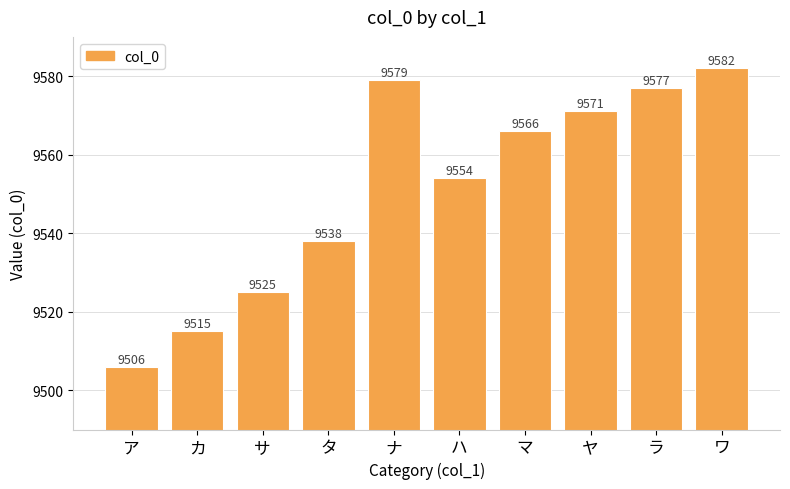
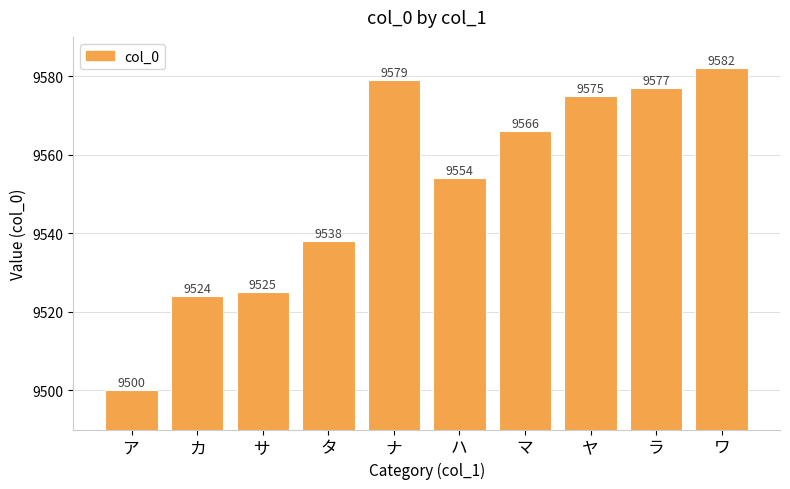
  {
-   "ア": 9506,
-   "カ": 9515,
+   "ア": 9500,
+   "カ": 9524,
    "サ": 9525,
    "タ": 9538,
    "ナ": 9579,
    "ハ": 9554,
    "マ": 9566,
-   "ヤ": 9571,
+   "ヤ": 9575,
    "ラ": 9577,
    "ワ": 9582
  }
